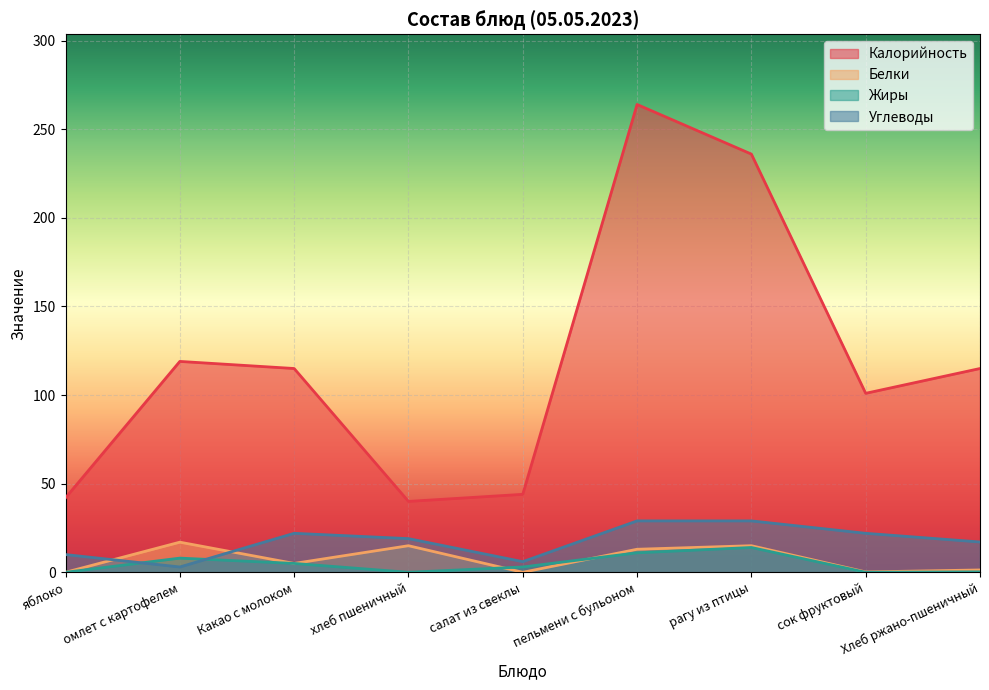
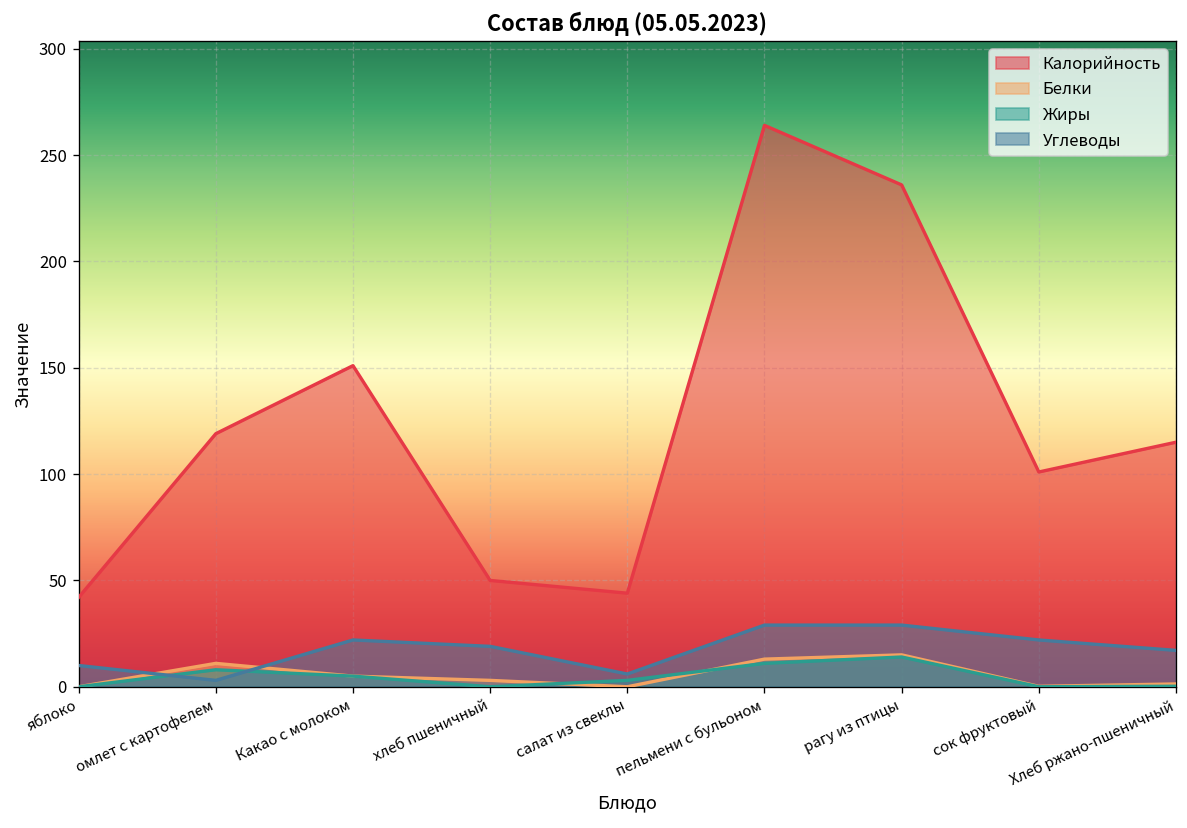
  {
    "Калорийность": {
      "яблоко": 42,
      "омлет с картофелем": 119,
-     "Какао с молоком": 115,
-     "хлеб пшеничный": 40,
+     "Какао с молоком": 151,
+     "хлеб пшеничный": 50,
      "салат из свеклы": 44,
      "пельмени с бульоном": 264,
      "рагу из птицы": 236,
      "сок фруктовый": 101,
      "Хлеб ржано-пшеничный": 115
    },
    "Белки": {
-     "омлет с картофелем": 17,
-     "хлеб пшеничный": 15,
+     "омлет с картофелем": 11,
+     "хлеб пшеничный": 3,
      "салат из свеклы": 0,
      "пельмени с бульоном": 13
    }
  }
